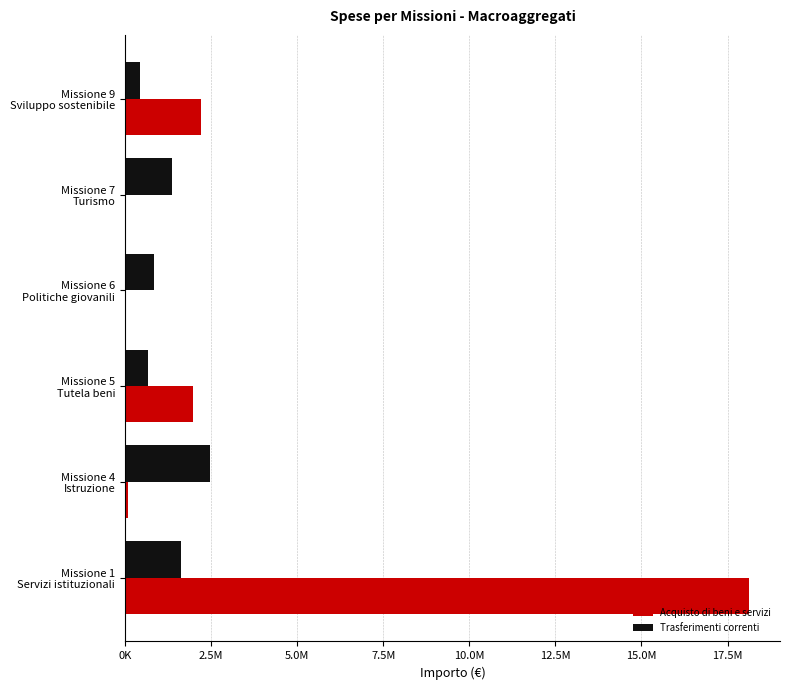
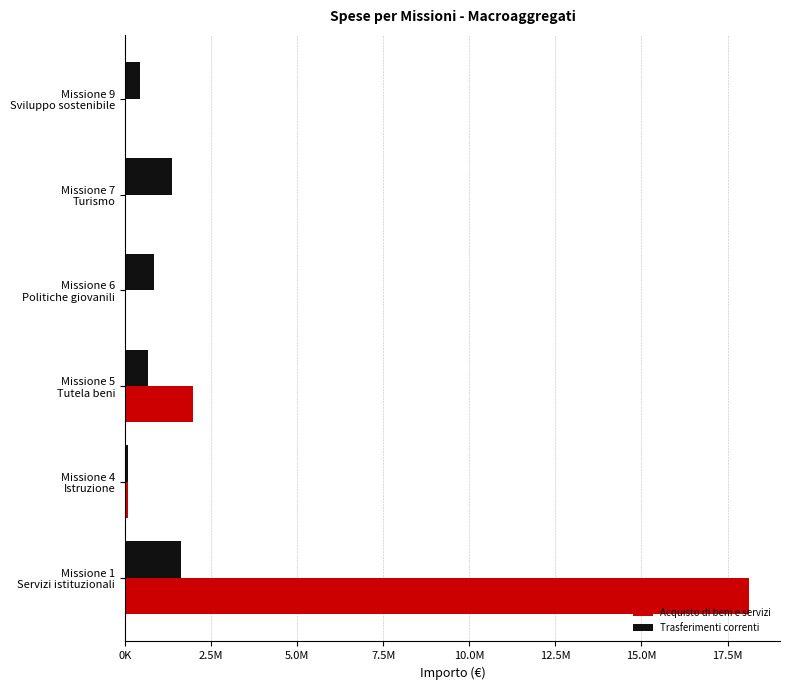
  {
    "Acquisto di beni e servizi": {
-     "Missione 9 Sviluppo sostenibile": 2200000,
+     "Missione 9 Sviluppo sostenibile": 0,
      "Missione 7 Turismo": 0,
      "Missione 6 Politiche giovanili": 0,
      "Missione 5 Tutela beni": 2000000,
      "Missione 4 Istruzione": 100000,
      "Missione 1 Servizi istituzionali": 18100000
    },
    "Trasferimenti correnti": {
      "Missione 9 Sviluppo sostenibile": 400000,
      "Missione 7 Turismo": 1400000,
      "Missione 6 Politiche giovanili": 800000,
      "Missione 5 Tutela beni": 700000,
-     "Missione 4 Istruzione": 2500000,
+     "Missione 4 Istruzione": 100000,
      "Missione 1 Servizi istituzionali": 1600000
    }
  }
